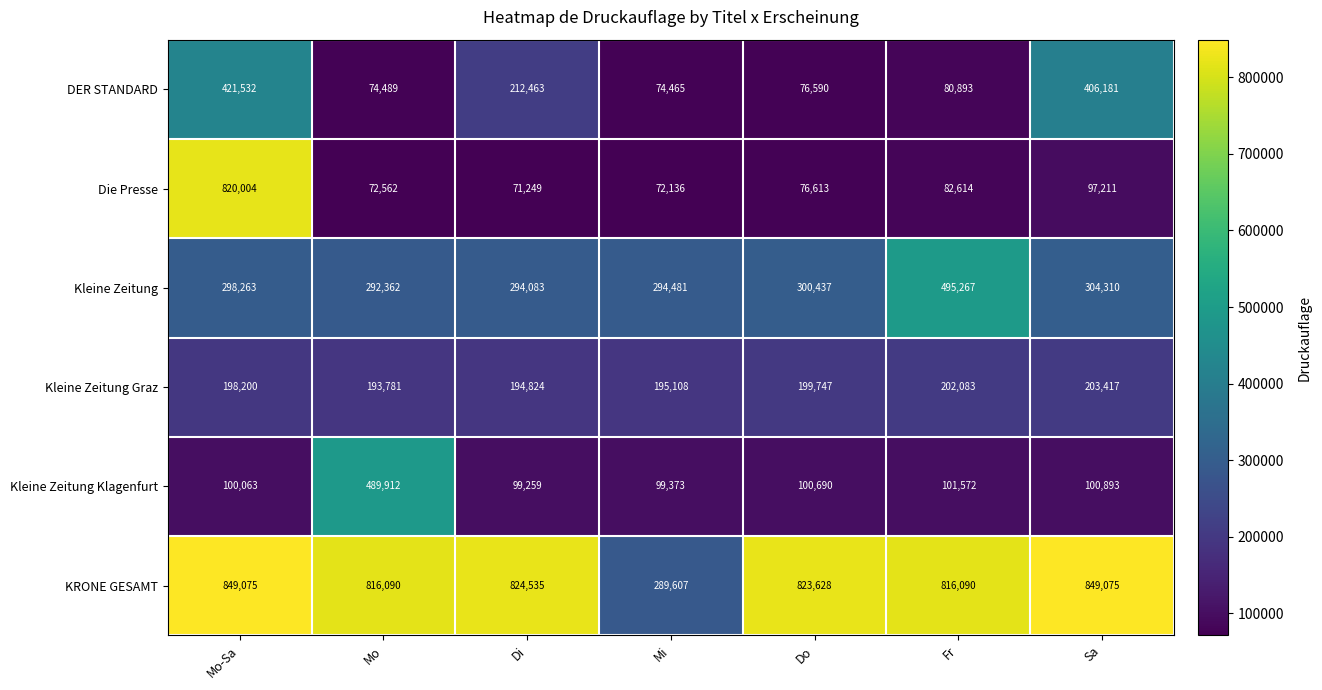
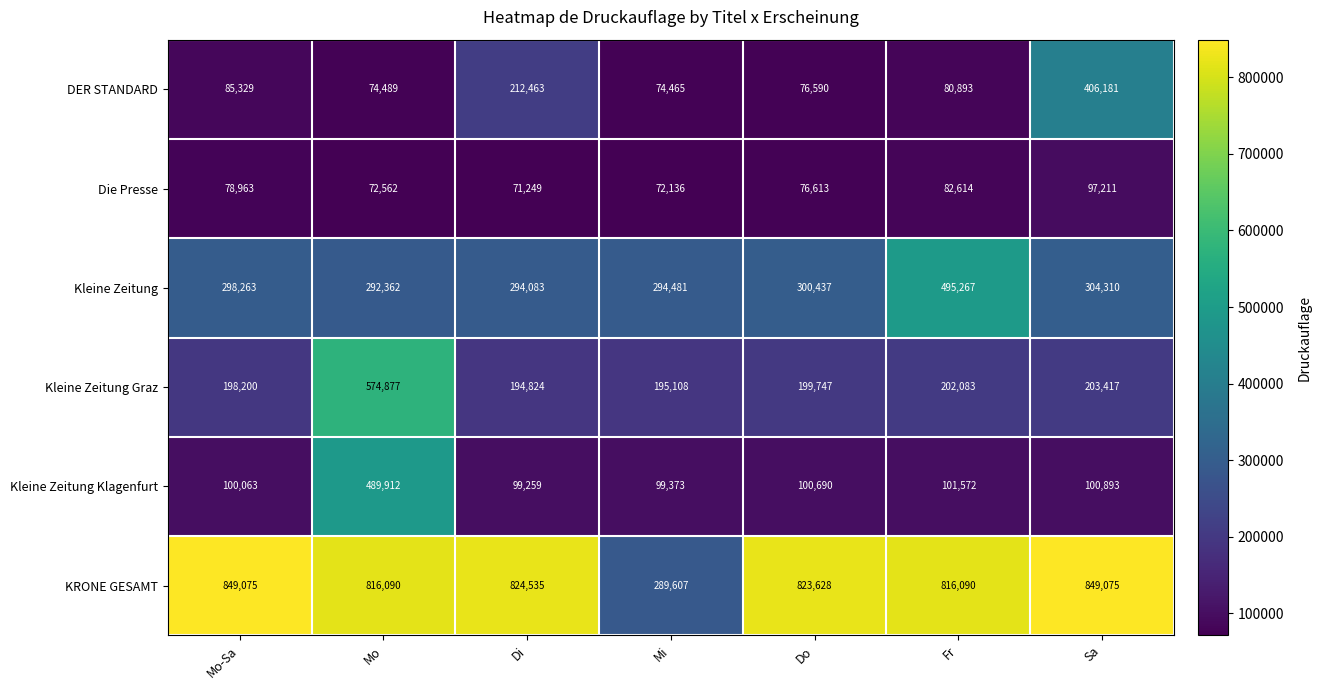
  {
    "DER STANDARD": {
-     "Mo-Sa": "421,532",
+     "Mo-Sa": "85,329",
      "Mo": "74,489",
      "Di": "212,463",
      "Mi": "74,465",
      "Do": "76,590",
      "Fr": "80,893",
      "Sa": "406,181"
    },
    "Die Presse": {
-     "Mo-Sa": "820,004",
+     "Mo-Sa": "78,963",
      "Mo": "72,562",
      "Di": "71,249",
      "Mi": "72,136",
      "Do": "76,613",
      "Fr": "82,614",
      "Sa": "97,211"
    },
    "Kleine Zeitung": {
      "Mo-Sa": "298,263",
      "Mo": "292,362",
      "Di": "294,083",
      "Mi": "294,481",
      "Do": "300,437",
      "Fr": "495,267",
      "Sa": "304,310"
    },
    "Kleine Zeitung Graz": {
      "Mo-Sa": "198,200",
-     "Mo": "193,781",
+     "Mo": "574,877",
      "Di": "194,824",
      "Mi": "195,108",
      "Do": "199,747",
      "Fr": "202,083",
      "Sa": "203,417"
    },
    "Kleine Zeitung Klagenfurt": {
      "Mo-Sa": "100,063",
      "Mo": "489,912",
      "Di": "99,259",
      "Mi": "99,373",
      "Do": "100,690",
      "Fr": "101,572",
      "Sa": "100,893"
    },
    "KRONE GESAMT": {
      "Mo-Sa": "849,075",
      "Mo": "816,090",
      "Di": "824,535",
      "Mi": "289,607",
      "Do": "823,628",
      "Fr": "816,090",
      "Sa": "849,075"
    }
  }
